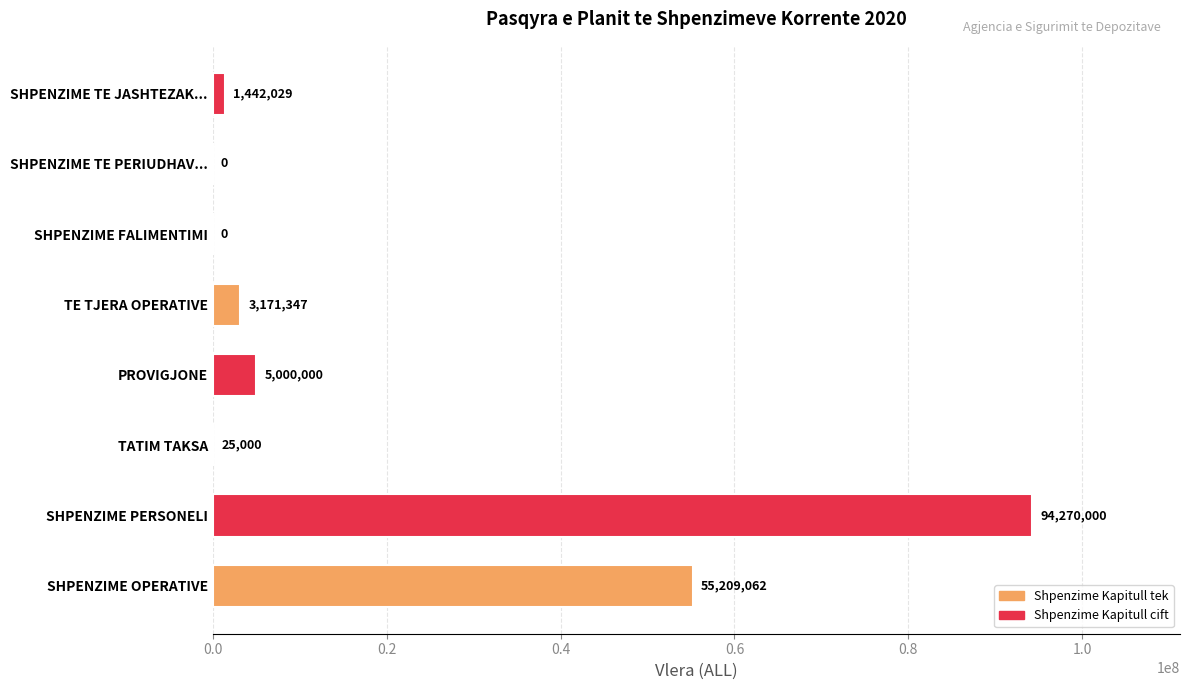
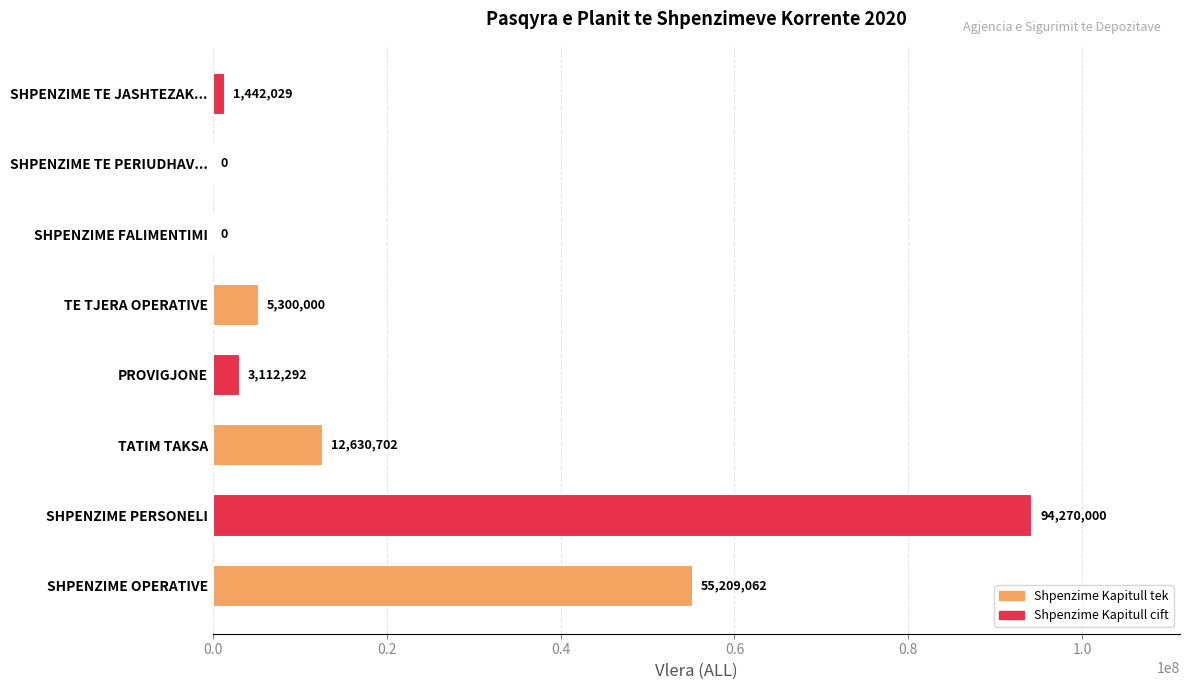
  {
    "SHPENZIME TE JASHTEZAK...": "1,442,029",
    "SHPENZIME TE PERIUDHAV...": "0",
    "SHPENZIME FALIMENTIMI": "0",
-   "TE TJERA OPERATIVE": "3,171,347",
-   "PROVIGJONE": "5,000,000",
-   "TATIM TAKSA": "25,000",
+   "TE TJERA OPERATIVE": "5,300,000",
+   "PROVIGJONE": "3,112,292",
+   "TATIM TAKSA": "12,630,702",
    "SHPENZIME PERSONELI": "94,270,000",
    "SHPENZIME OPERATIVE": "55,209,062"
  }
